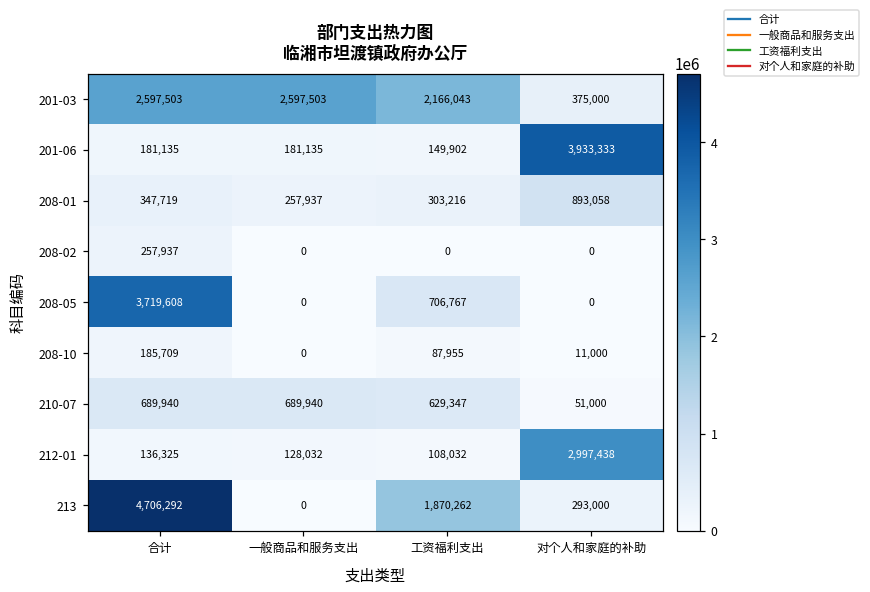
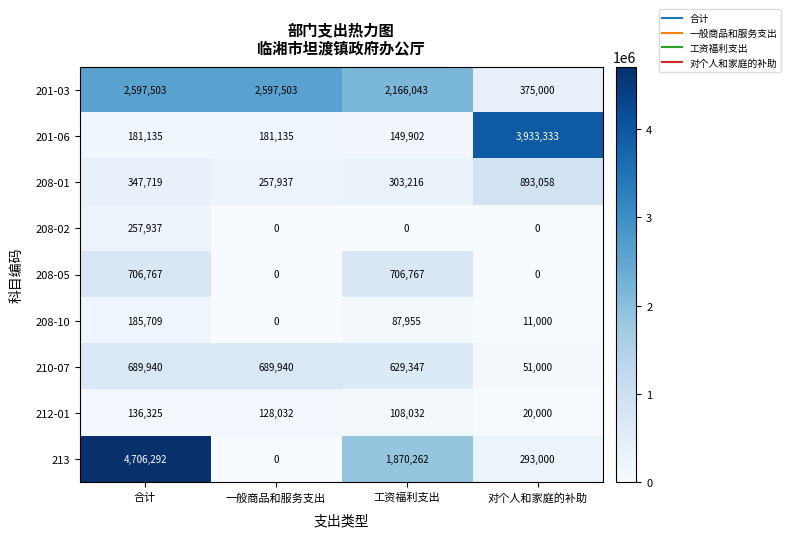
  {
    "201-03": {
      "合计": "2,597,503",
      "一般商品和服务支出": "2,597,503",
      "工资福利支出": "2,166,043",
      "对个人和家庭的补助": "375,000"
    },
    "201-06": {
      "合计": "181,135",
      "一般商品和服务支出": "181,135",
      "工资福利支出": "149,902",
      "对个人和家庭的补助": "3,933,333"
    },
    "208-01": {
      "合计": "347,719",
      "一般商品和服务支出": "257,937",
      "工资福利支出": "303,216",
      "对个人和家庭的补助": "893,058"
    },
    "208-02": {
      "合计": "257,937",
      "一般商品和服务支出": "0",
      "工资福利支出": "0",
      "对个人和家庭的补助": "0"
    },
    "208-05": {
-     "合计": "3,719,608",
+     "合计": "706,767",
      "一般商品和服务支出": "0",
      "工资福利支出": "706,767",
      "对个人和家庭的补助": "0"
    },
    "208-10": {
      "合计": "185,709",
      "一般商品和服务支出": "0",
      "工资福利支出": "87,955",
      "对个人和家庭的补助": "11,000"
    },
    "210-07": {
      "合计": "689,940",
      "一般商品和服务支出": "689,940",
      "工资福利支出": "629,347",
      "对个人和家庭的补助": "51,000"
    },
    "212-01": {
      "合计": "136,325",
      "一般商品和服务支出": "128,032",
      "工资福利支出": "108,032",
-     "对个人和家庭的补助": "2,997,438"
+     "对个人和家庭的补助": "20,000"
    },
    "213": {
      "合计": "4,706,292",
      "一般商品和服务支出": "0",
      "工资福利支出": "1,870,262",
      "对个人和家庭的补助": "293,000"
    }
  }
